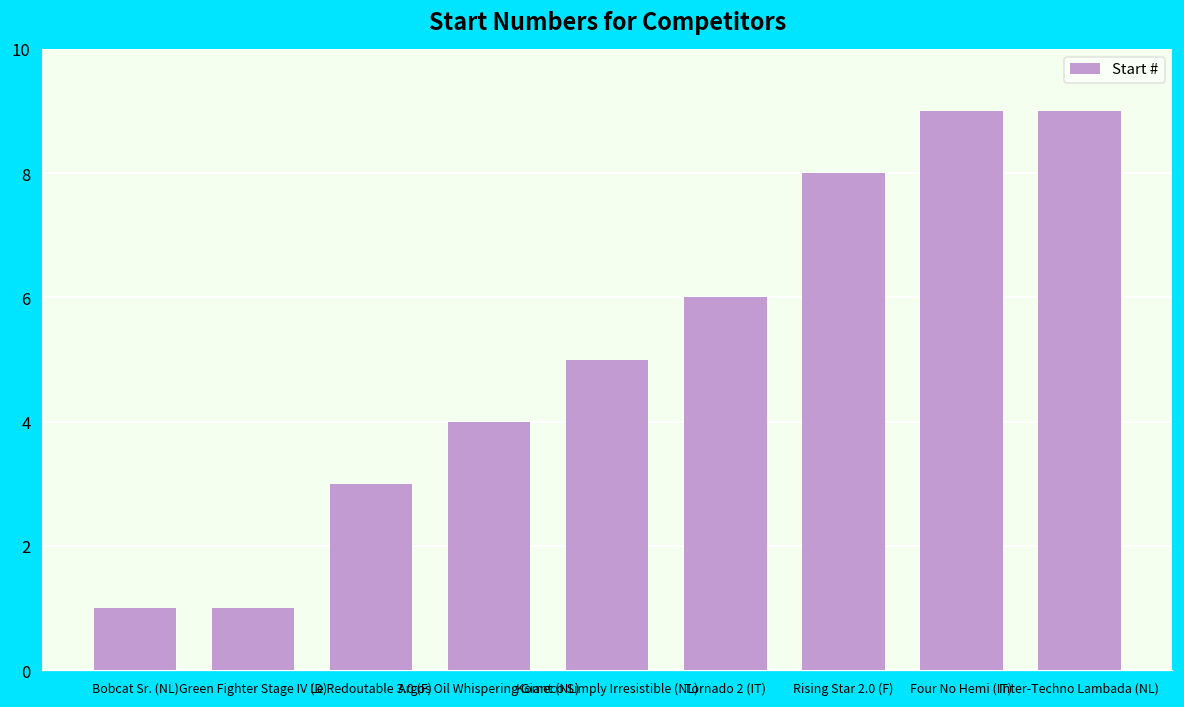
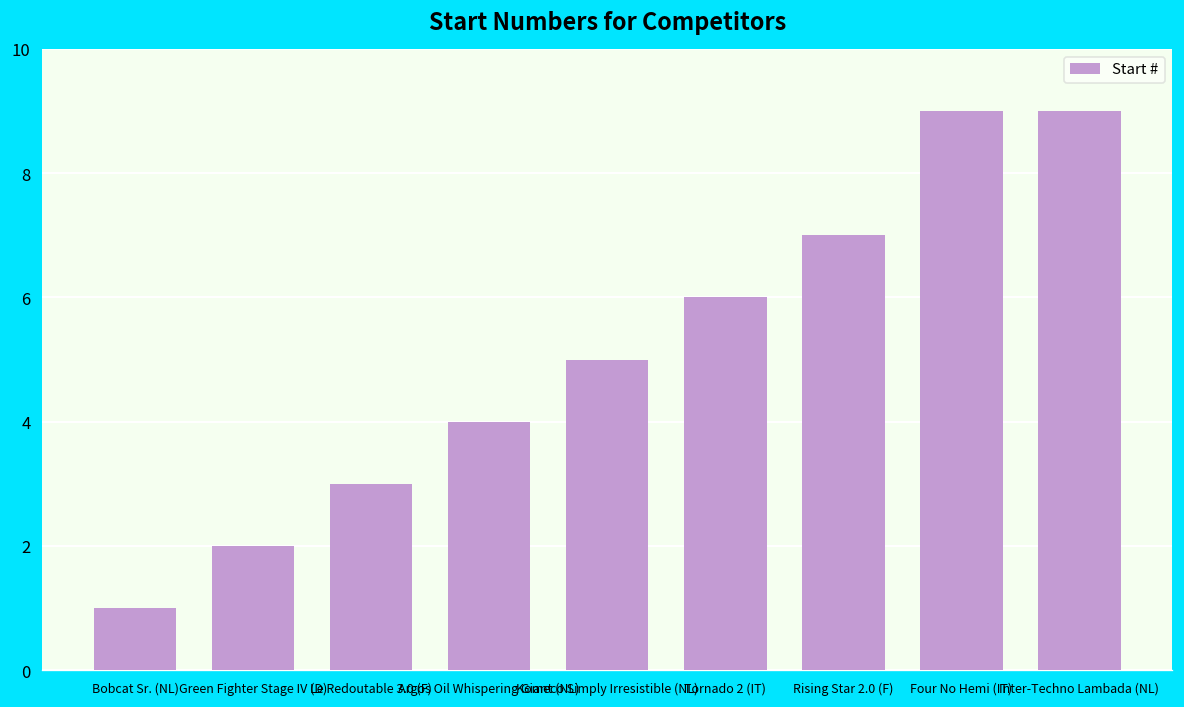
  {
    "Bobcat Sr. (NL)": 1,
-   "Green Fighter Stage IV (D)": 1,
-   "Rising Star 2.0 (F)": 8,
+   "Green Fighter Stage IV (D)": 2,
+   "Rising Star 2.0 (F)": 7,
    "Four No Hemi (IT)": 9,
    "Inter-Techno Lambada (NL)": 9
  }
